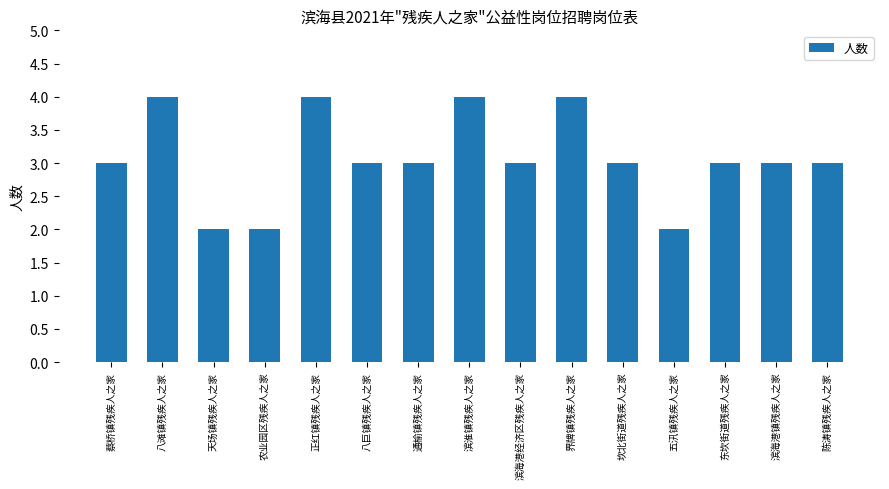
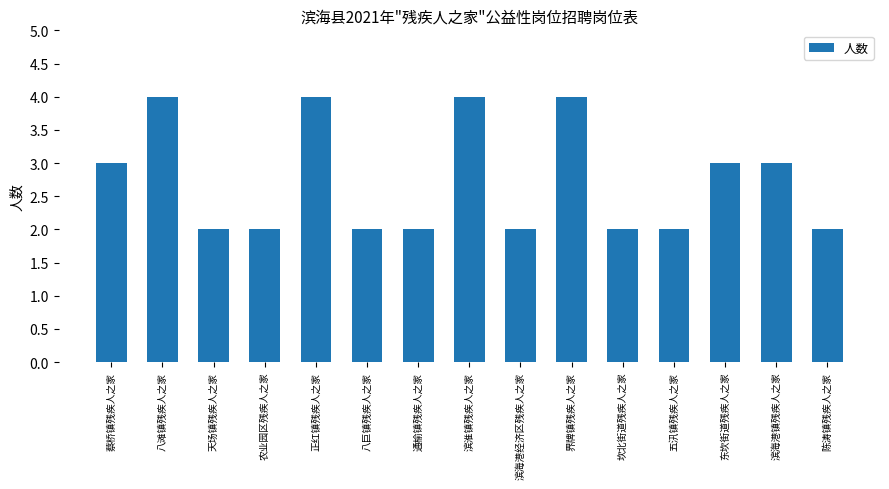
  {
    "蔡桥镇残疾人之家": 3,
    "八滩镇残疾人之家": 4,
    "天场镇残疾人之家": 2,
    "农业园区残疾人之家": 2,
    "正红镇残疾人之家": 4,
-   "八巨镇残疾人之家": 3,
-   "通榆镇残疾人之家": 3,
+   "八巨镇残疾人之家": 2,
+   "通榆镇残疾人之家": 2,
    "滨淮镇残疾人之家": 4,
-   "滨海港经济区残疾人之家": 3,
+   "滨海港经济区残疾人之家": 2,
    "界牌镇残疾人之家": 4,
-   "坎北街道残疾人之家": 3,
+   "坎北街道残疾人之家": 2,
    "五汛镇残疾人之家": 2,
    "东坎街道残疾人之家": 3,
    "滨海港镇残疾人之家": 3,
-   "陈涛镇残疾人之家": 3
+   "陈涛镇残疾人之家": 2
  }
